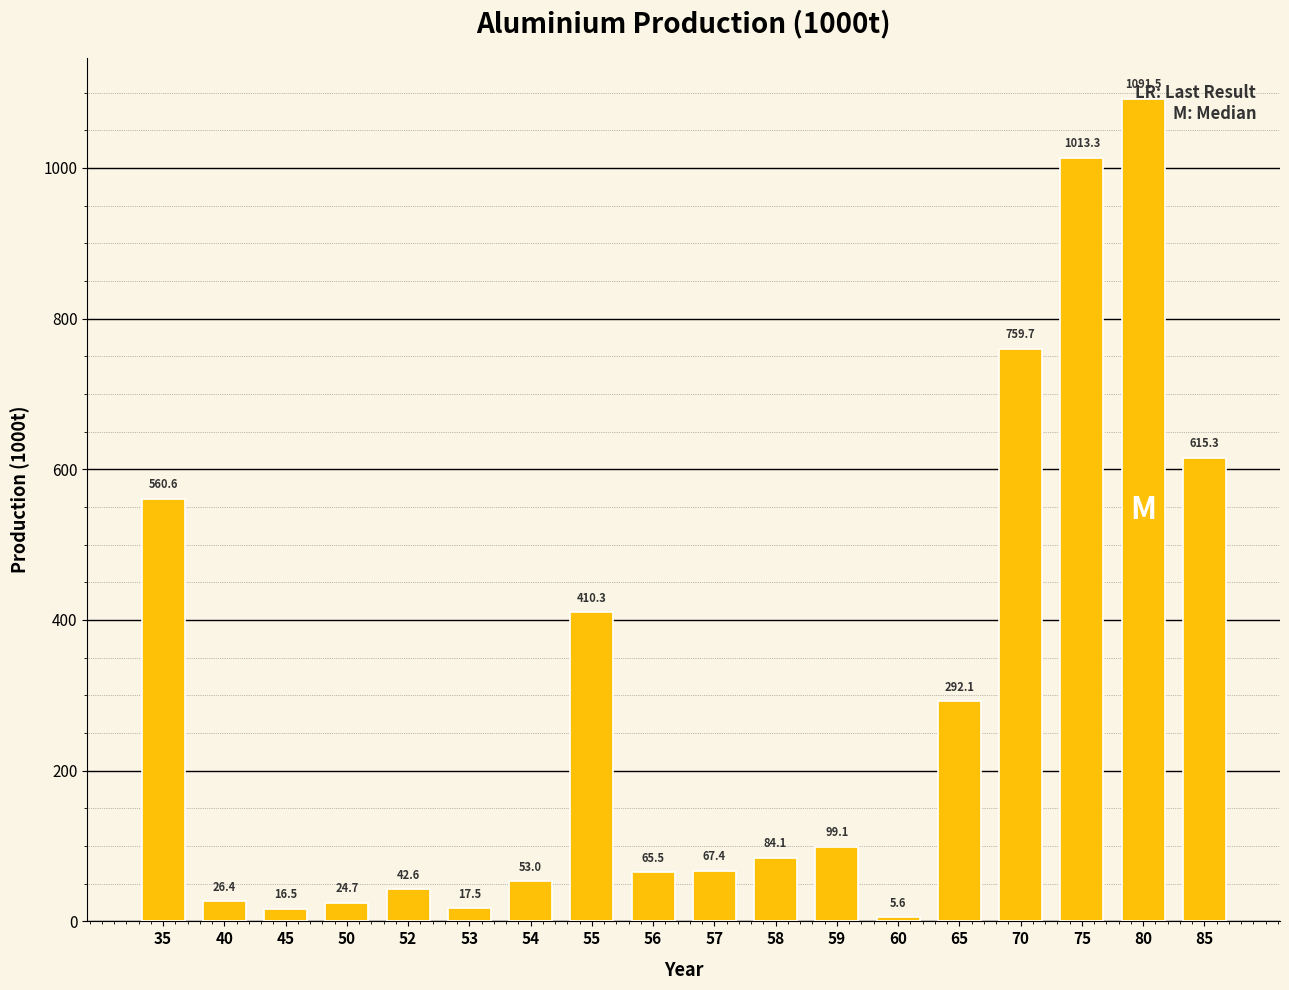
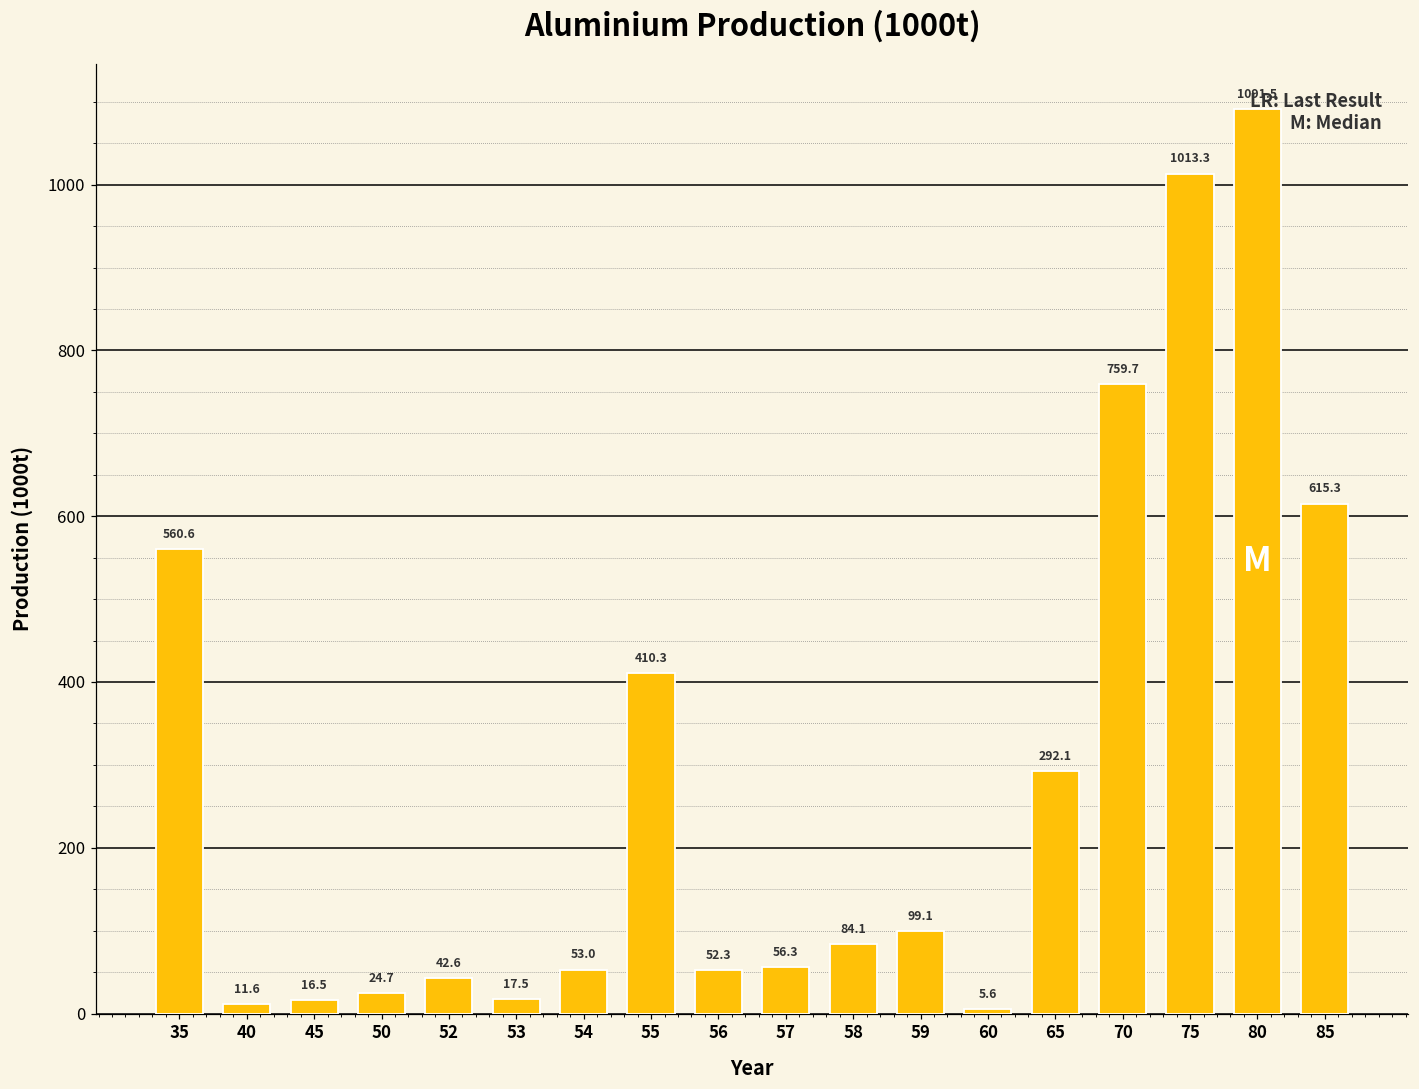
  {
    "35": 560.6,
-   "40": 26.4,
+   "40": 11.6,
    "45": 16.5,
    "50": 24.7,
    "52": 42.6,
    "53": 17.5,
    "54": 53.0,
    "55": 410.3,
-   "56": 65.5,
-   "57": 67.4,
+   "56": 52.3,
+   "57": 56.3,
    "58": 84.1,
    "59": 99.1,
    "60": 5.6,
    "65": 292.1,
    "70": 759.7,
    "75": 1013.3,
    "85": 615.3
  }
